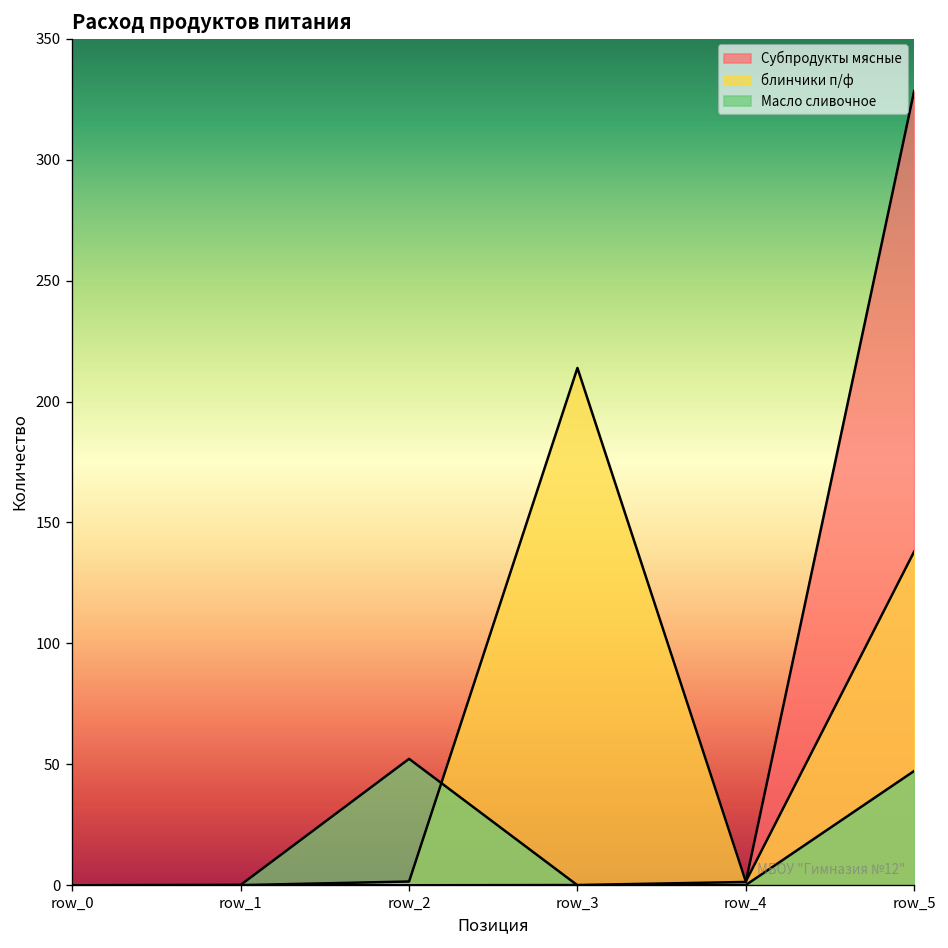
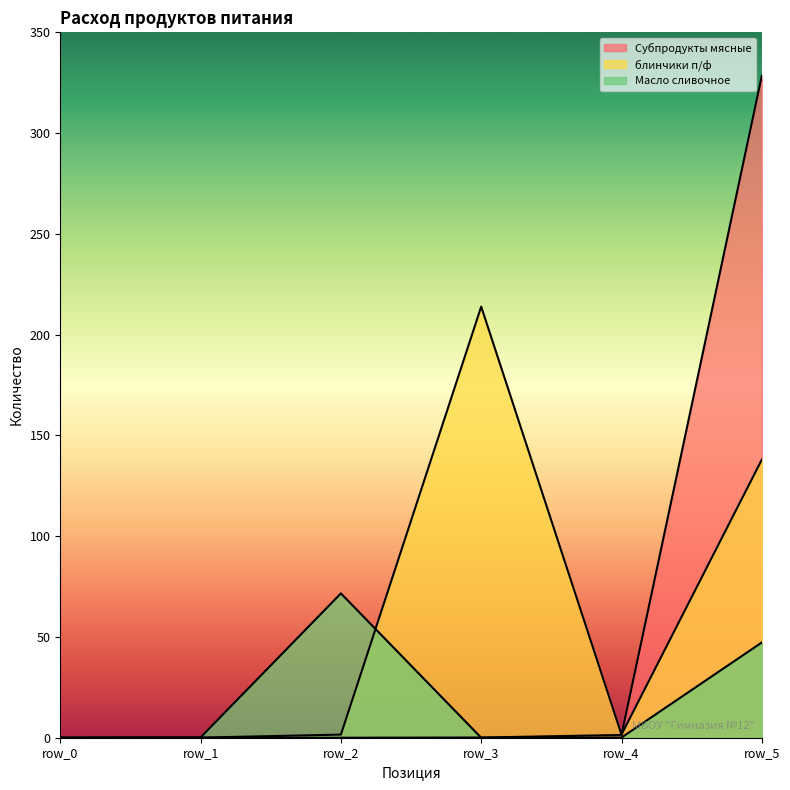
  {
    "Субпродукты мясные": {
      "row_2": 0,
      "row_5": 328
    },
    "блинчики п/ф": {
      "row_2": 2,
      "row_3": 214,
      "row_5": 138
    },
    "Масло сливочное": {
-     "row_2": 52,
+     "row_2": 72,
      "row_5": 47
    }
  }
